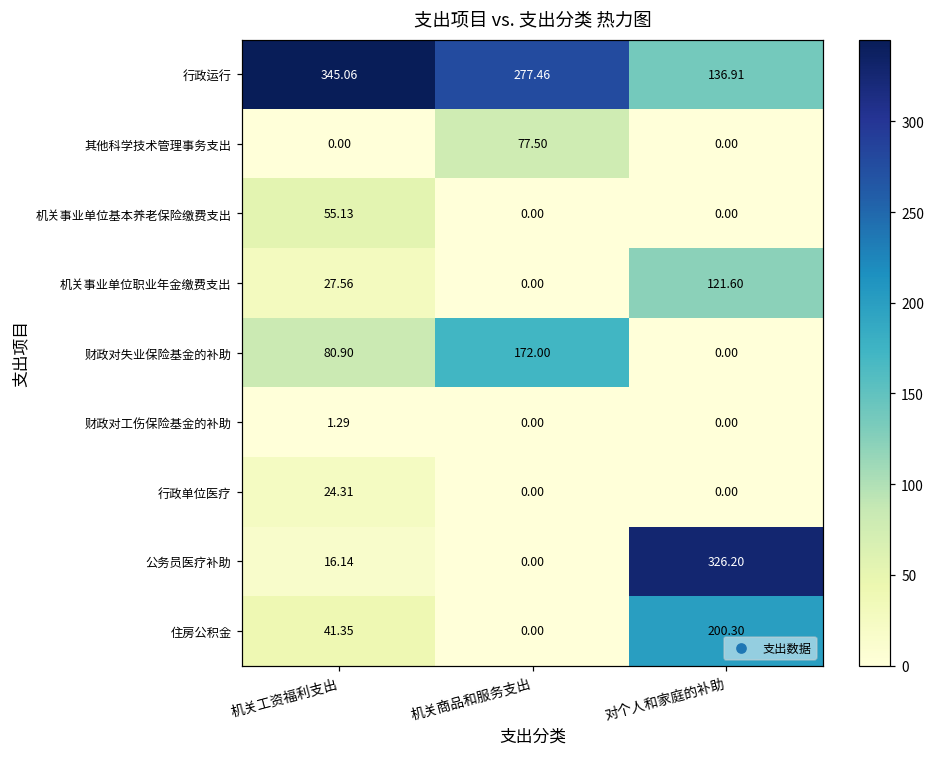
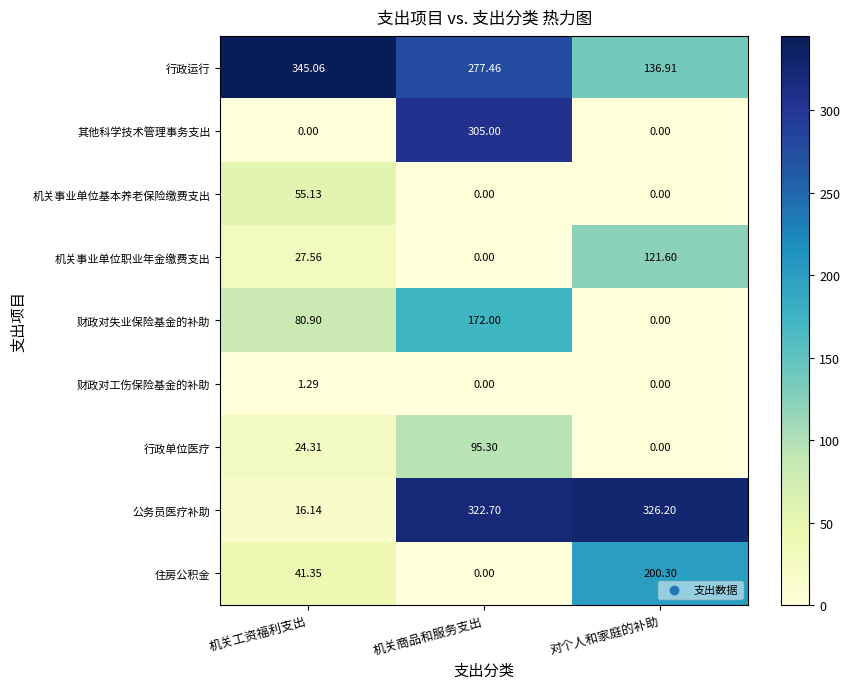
  {
    "行政运行": {
      "机关工资福利支出": 345.06,
      "机关商品和服务支出": 277.46,
      "对个人和家庭的补助": 136.91
    },
    "其他科学技术管理事务支出": {
      "机关工资福利支出": 0.00,
-     "机关商品和服务支出": 77.50,
+     "机关商品和服务支出": 305.00,
      "对个人和家庭的补助": 0.00
    },
    "机关事业单位基本养老保险缴费支出": {
      "机关工资福利支出": 55.13,
      "机关商品和服务支出": 0.00,
      "对个人和家庭的补助": 0.00
    },
    "机关事业单位职业年金缴费支出": {
      "机关工资福利支出": 27.56,
      "机关商品和服务支出": 0.00,
      "对个人和家庭的补助": 121.60
    },
    "财政对失业保险基金的补助": {
      "机关工资福利支出": 80.90,
      "机关商品和服务支出": 172.00,
      "对个人和家庭的补助": 0.00
    },
    "财政对工伤保险基金的补助": {
      "机关工资福利支出": 1.29,
      "机关商品和服务支出": 0.00,
      "对个人和家庭的补助": 0.00
    },
    "行政单位医疗": {
      "机关工资福利支出": 24.31,
-     "机关商品和服务支出": 0.00,
+     "机关商品和服务支出": 95.30,
      "对个人和家庭的补助": 0.00
    },
    "公务员医疗补助": {
      "机关工资福利支出": 16.14,
-     "机关商品和服务支出": 0.00,
+     "机关商品和服务支出": 322.70,
      "对个人和家庭的补助": 326.20
    },
    "住房公积金": {
      "机关工资福利支出": 41.35,
      "机关商品和服务支出": 0.00,
      "对个人和家庭的补助": 200.30
    }
  }
